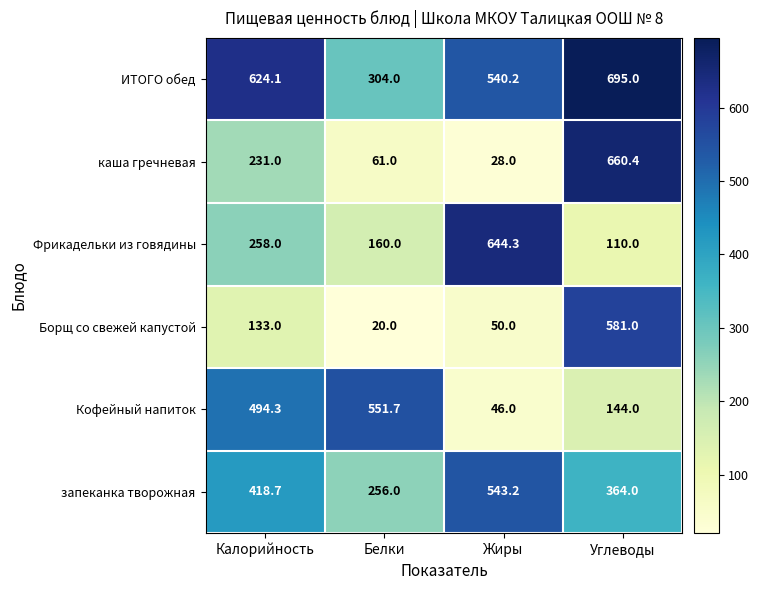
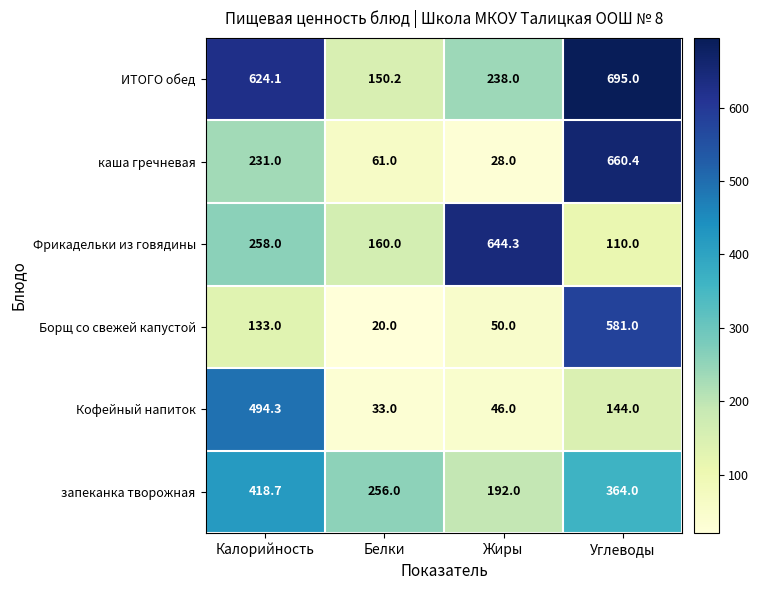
  {
    "ИТОГО обед": {
      "Калорийность": 624.1,
-     "Белки": 304.0,
-     "Жиры": 540.2,
+     "Белки": 150.2,
+     "Жиры": 238.0,
      "Углеводы": 695.0
    },
    "каша гречневая": {
      "Калорийность": 231.0,
      "Белки": 61.0,
      "Жиры": 28.0,
      "Углеводы": 660.4
    },
    "Фрикадельки из говядины": {
      "Калорийность": 258.0,
      "Белки": 160.0,
      "Жиры": 644.3,
      "Углеводы": 110.0
    },
    "Борщ со свежей капустой": {
      "Калорийность": 133.0,
      "Белки": 20.0,
      "Жиры": 50.0,
      "Углеводы": 581.0
    },
    "Кофейный напиток": {
      "Калорийность": 494.3,
-     "Белки": 551.7,
+     "Белки": 33.0,
      "Жиры": 46.0,
      "Углеводы": 144.0
    },
    "запеканка творожная": {
      "Калорийность": 418.7,
      "Белки": 256.0,
-     "Жиры": 543.2,
+     "Жиры": 192.0,
      "Углеводы": 364.0
    }
  }
